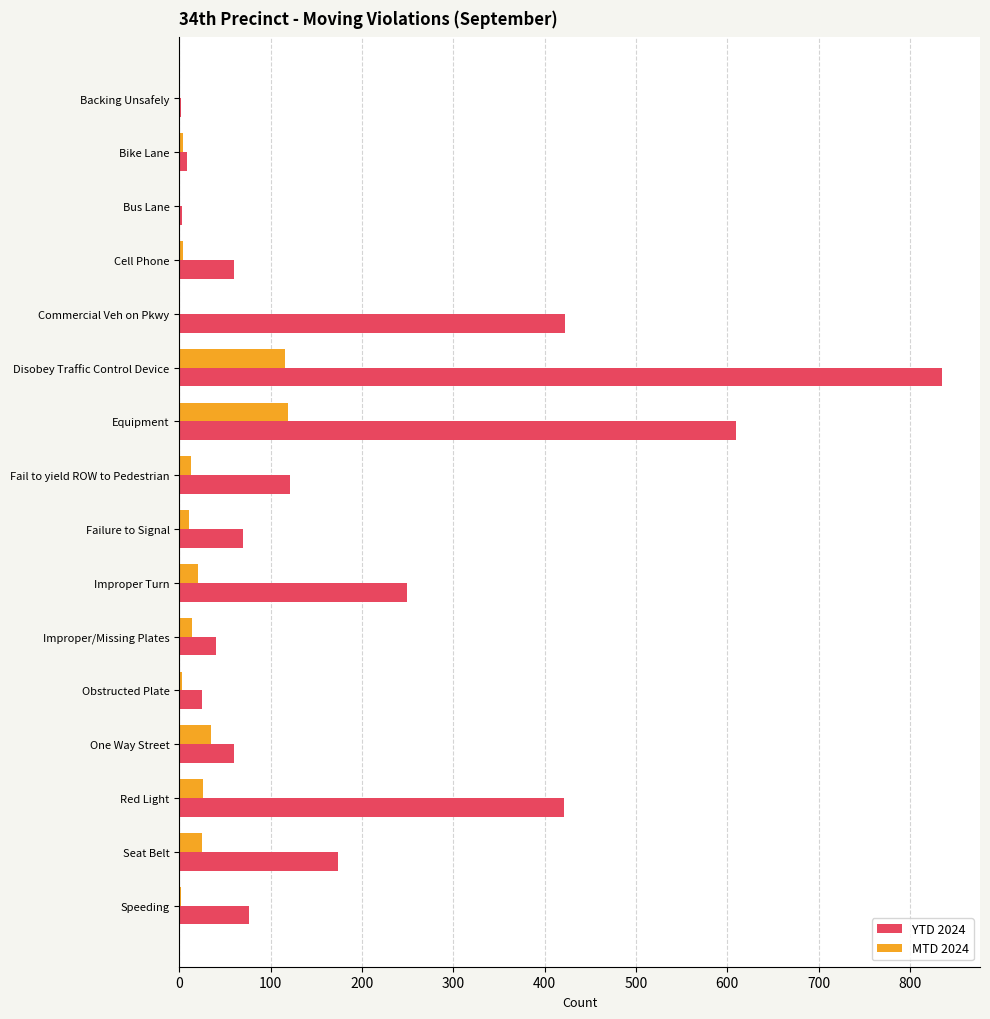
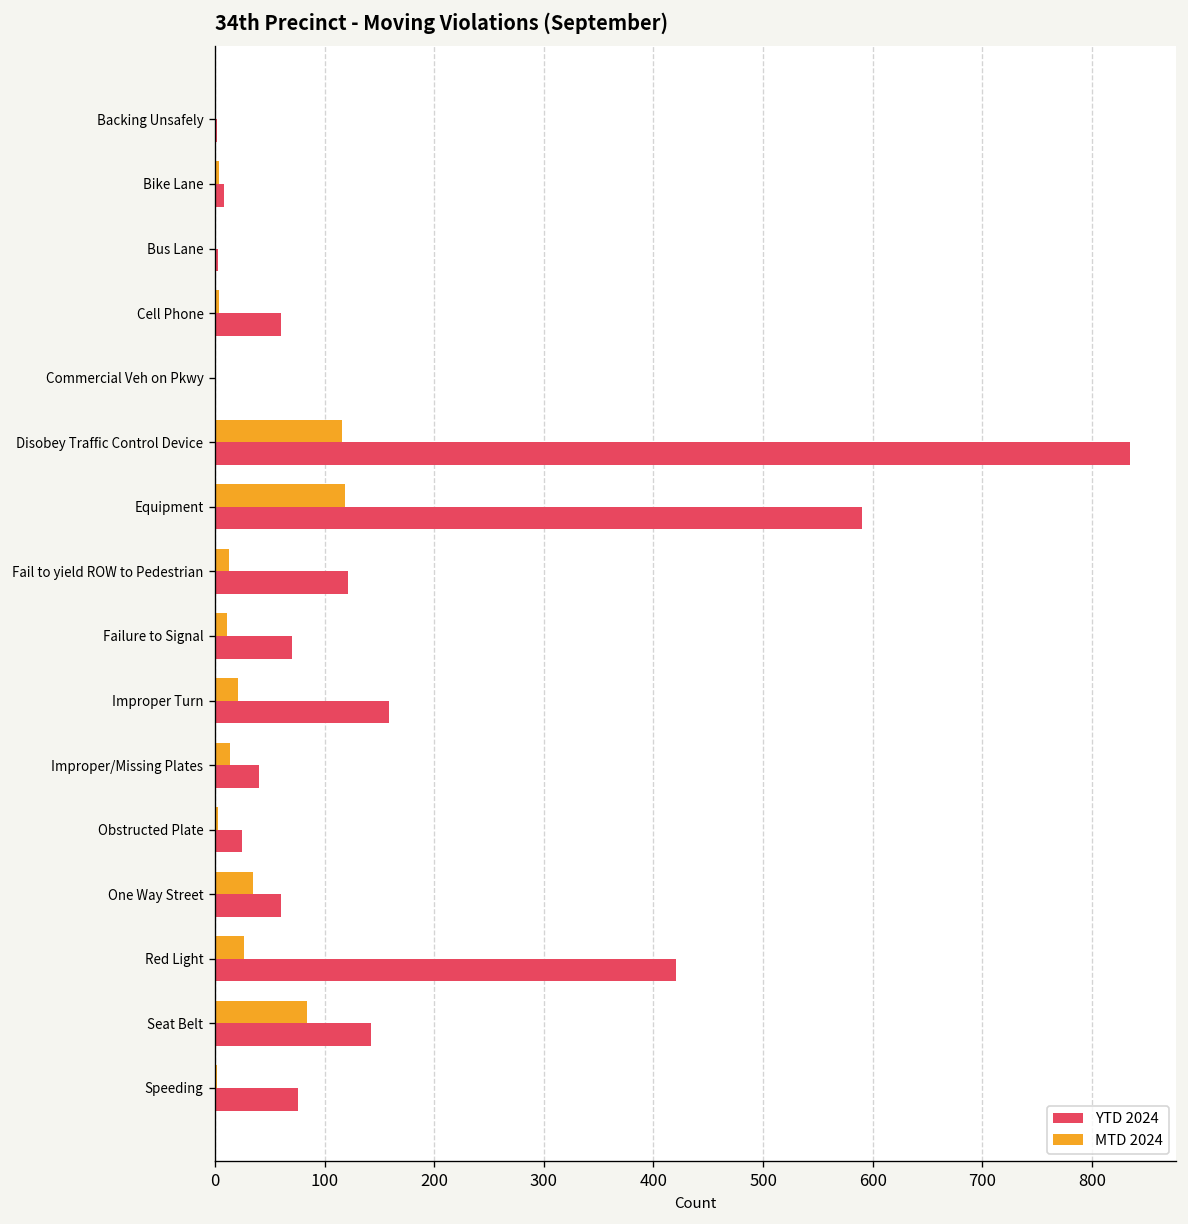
  {
    "YTD 2024": {
      "Bike Lane": 10,
      "Bus Lane": 0,
      "Cell Phone": 60,
-     "Commercial Veh on Pkwy": 420,
+     "Commercial Veh on Pkwy": 0,
      "Disobey Traffic Control Device": 840,
-     "Equipment": 610,
+     "Equipment": 590,
      "Fail to yield ROW to Pedestrian": 120,
      "Failure to Signal": 70,
-     "Improper Turn": 250,
+     "Improper Turn": 160,
      "Improper/Missing Plates": 40,
      "Obstructed Plate": 30,
      "One Way Street": 60,
      "Red Light": 420,
-     "Seat Belt": 170,
+     "Seat Belt": 140,
      "Speeding": 80
    },
    "MTD 2024": {
      "Bike Lane": 0,
      "Bus Lane": 0,
      "Cell Phone": 0,
      "Commercial Veh on Pkwy": 0,
      "Disobey Traffic Control Device": 120,
      "Equipment": 120,
      "Fail to yield ROW to Pedestrian": 10,
      "Failure to Signal": 10,
      "Improper Turn": 20,
      "Improper/Missing Plates": 10,
      "Obstructed Plate": 0,
      "One Way Street": 40,
      "Red Light": 30,
-     "Seat Belt": 30
+     "Seat Belt": 80
    }
  }
